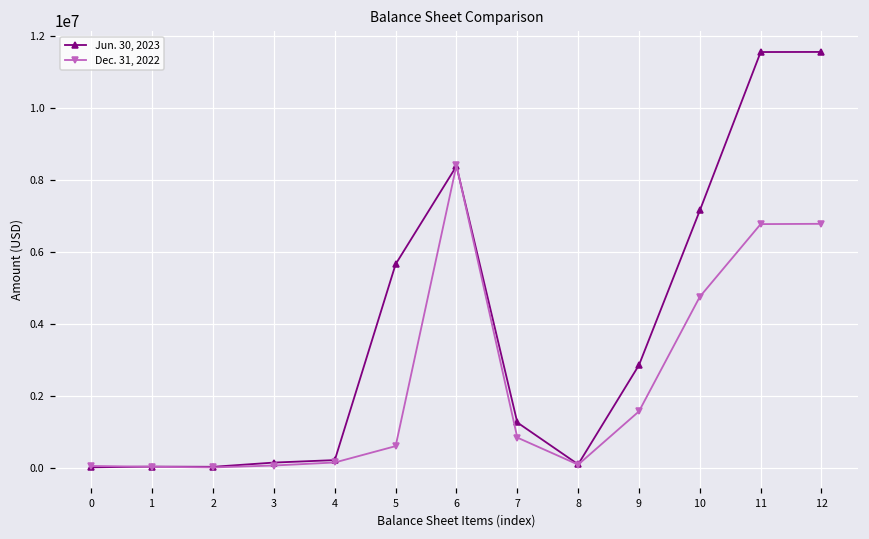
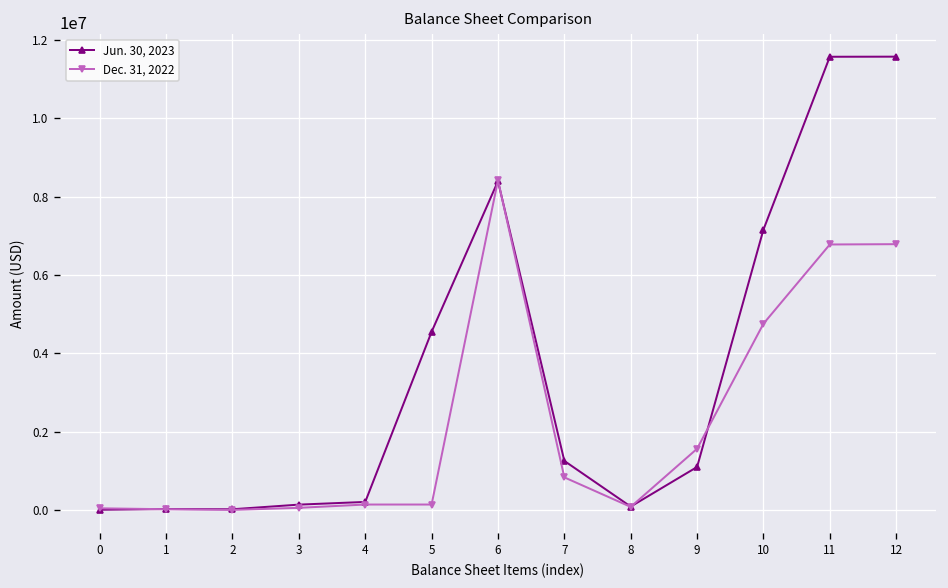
  {
    "Jun. 30, 2023": {
      "3": 100000,
-     "5": 5700000,
+     "5": 4600000,
      "7": 1300000,
-     "9": 2900000,
+     "9": 1100000,
      "10": 7200000,
      "11": 11600000,
      "12": 11600000
    },
    "Dec. 31, 2022": {
      "3": 100000,
-     "5": 600000,
+     "5": 100000,
      "7": 800000,
      "9": 1600000,
      "10": 4800000,
      "11": 6800000,
      "12": 6800000
    }
  }
